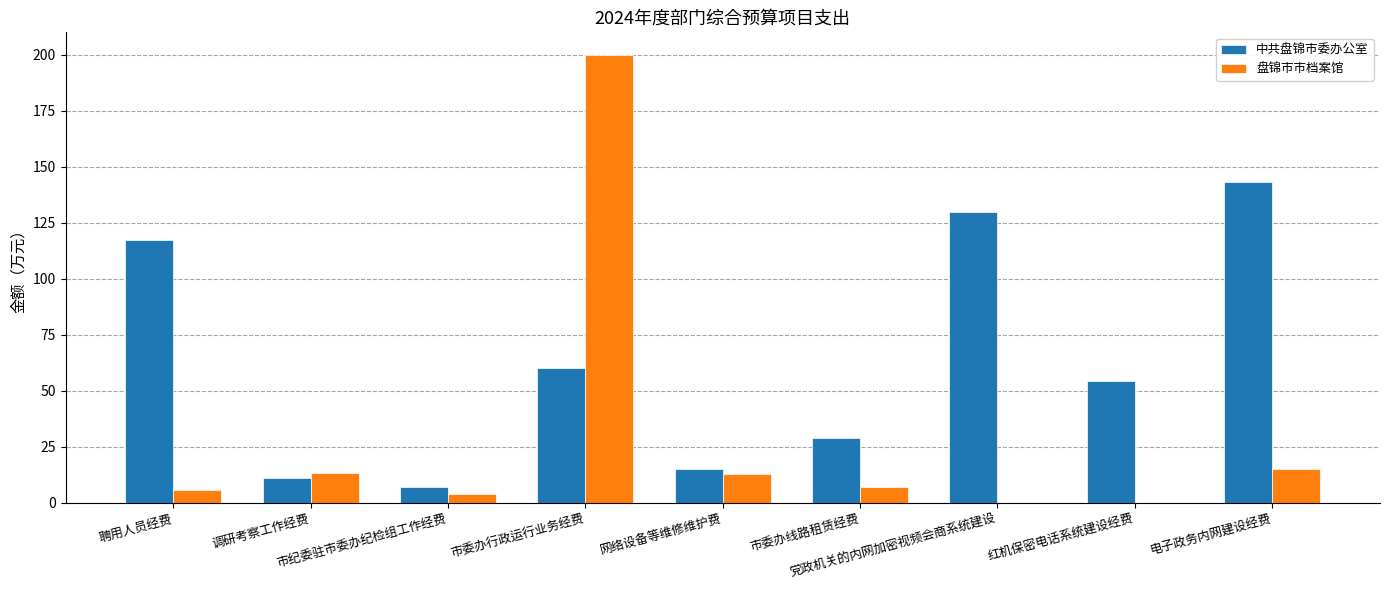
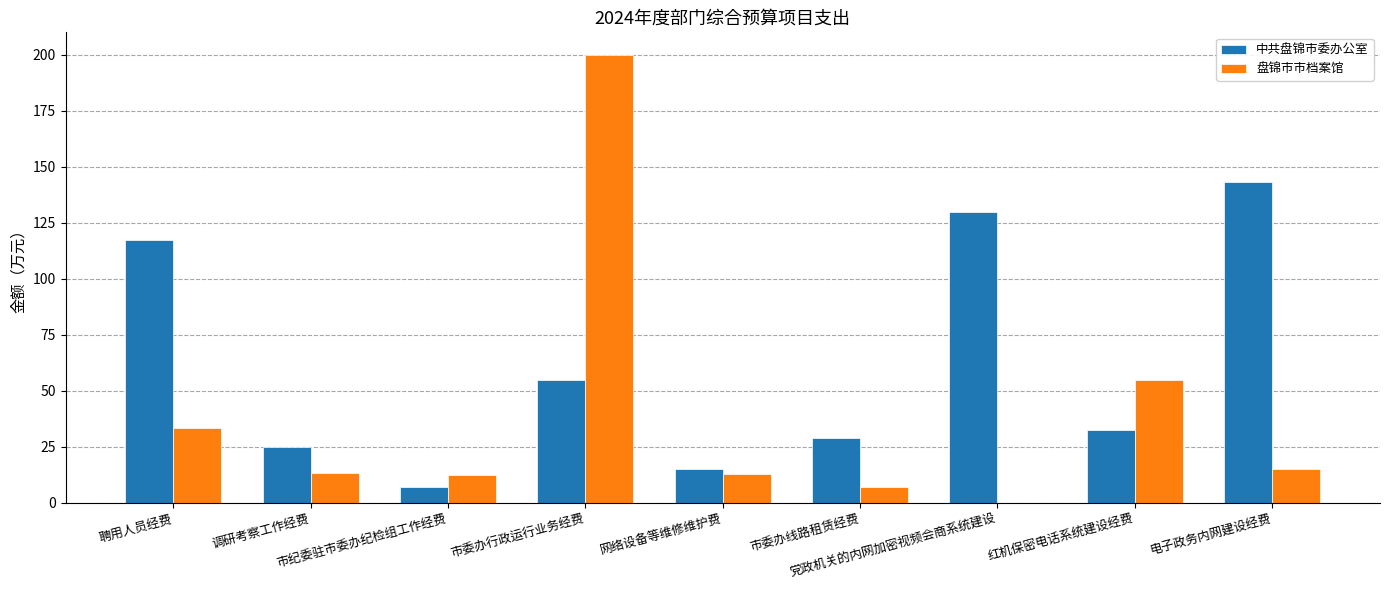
  {
    "中共盘锦市委办公室": {
      "聘用人员经费": 117,
-     "调研考察工作经费": 11,
+     "调研考察工作经费": 25,
      "市纪委驻市委办纪检组工作经费": 7,
-     "市委办行政运行业务经费": 60,
+     "市委办行政运行业务经费": 55,
      "网络设备等维修维护费": 15,
      "市委办线路租赁经费": 29,
      "党政机关的内网加密视频会商系统建设": 130,
-     "红机保密电话系统建设经费": 54,
+     "红机保密电话系统建设经费": 32,
      "电子政务内网建设经费": 143
    },
    "盘锦市市档案馆": {
-     "聘用人员经费": 6,
+     "聘用人员经费": 33,
      "调研考察工作经费": 13,
-     "市纪委驻市委办纪检组工作经费": 4,
+     "市纪委驻市委办纪检组工作经费": 13,
      "市委办行政运行业务经费": 200,
      "网络设备等维修维护费": 13,
      "市委办线路租赁经费": 7,
      "党政机关的内网加密视频会商系统建设": 0,
-     "红机保密电话系统建设经费": 0,
+     "红机保密电话系统建设经费": 55,
      "电子政务内网建设经费": 15
    }
  }
